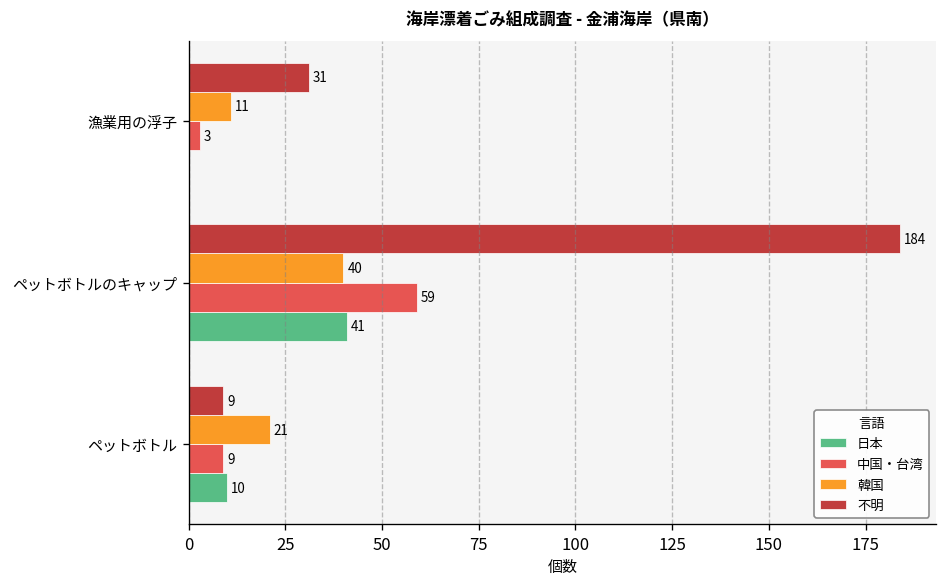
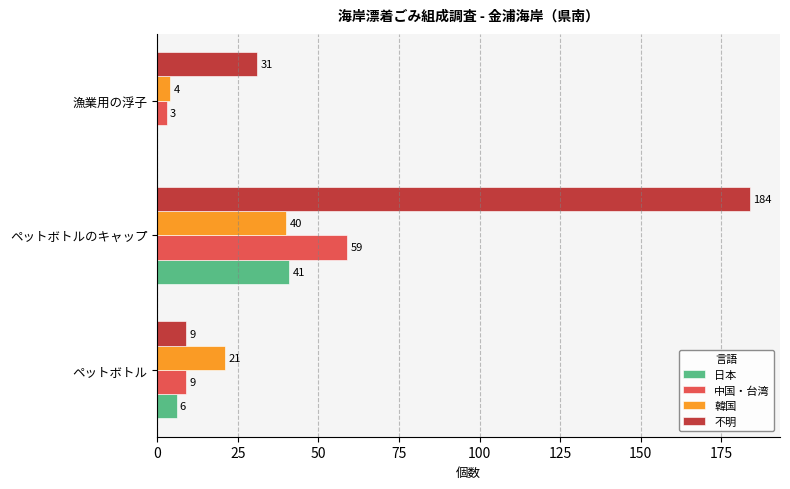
  {
    "日本": {
      "ペットボトルのキャップ": 41,
-     "ペットボトル": 10
+     "ペットボトル": 6
    },
    "韓国": {
-     "漁業用の浮子": 11,
+     "漁業用の浮子": 4,
      "ペットボトルのキャップ": 40,
      "ペットボトル": 21
    }
  }
